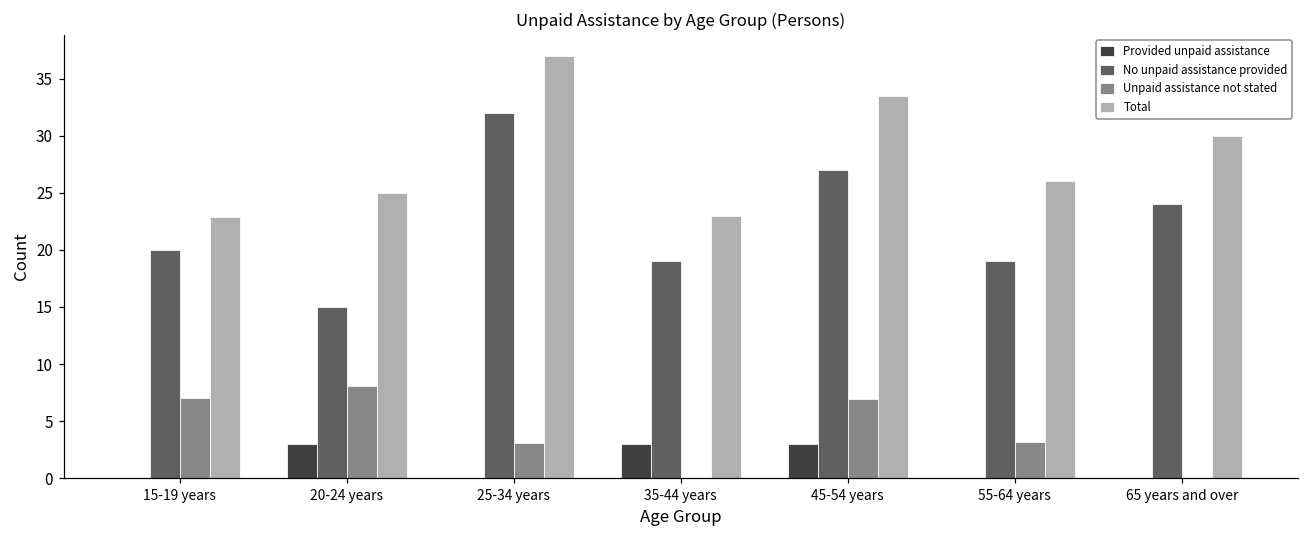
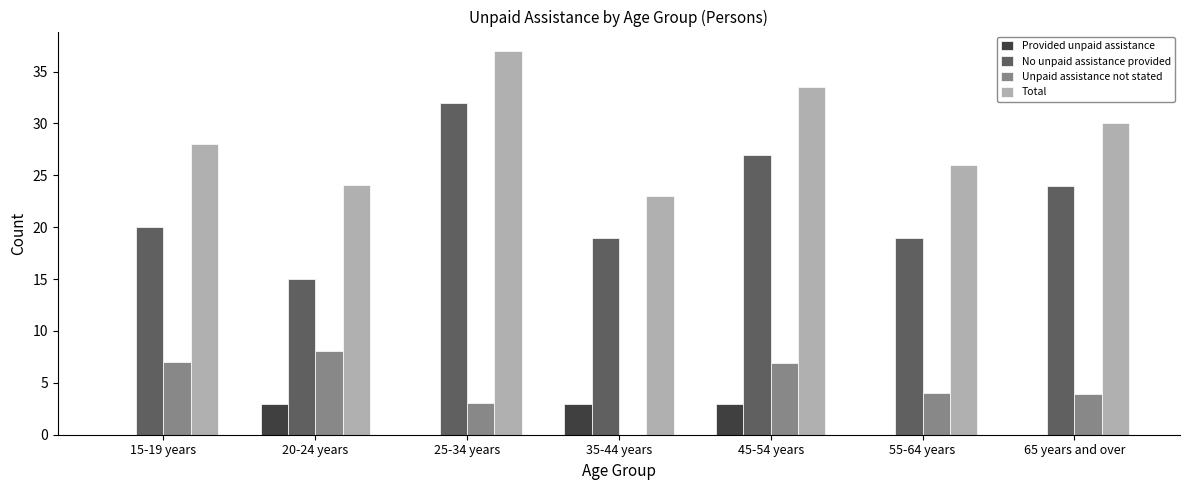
  {
    "Unpaid assistance not stated": {
      "15-19 years": 7.0,
      "20-24 years": 8.1,
      "25-34 years": 3.1,
      "35-44 years": 0.0,
      "45-54 years": 6.9,
-     "55-64 years": 3.2,
-     "65 years and over": 0.0
+     "55-64 years": 4.0,
+     "65 years and over": 3.9
    },
    "Total": {
-     "15-19 years": 22.9,
-     "20-24 years": 25.0,
+     "15-19 years": 28.0,
+     "20-24 years": 24.1,
      "25-34 years": 37.0,
      "35-44 years": 23.0,
      "45-54 years": 33.5,
      "55-64 years": 26.0,
      "65 years and over": 30.0
    }
  }
